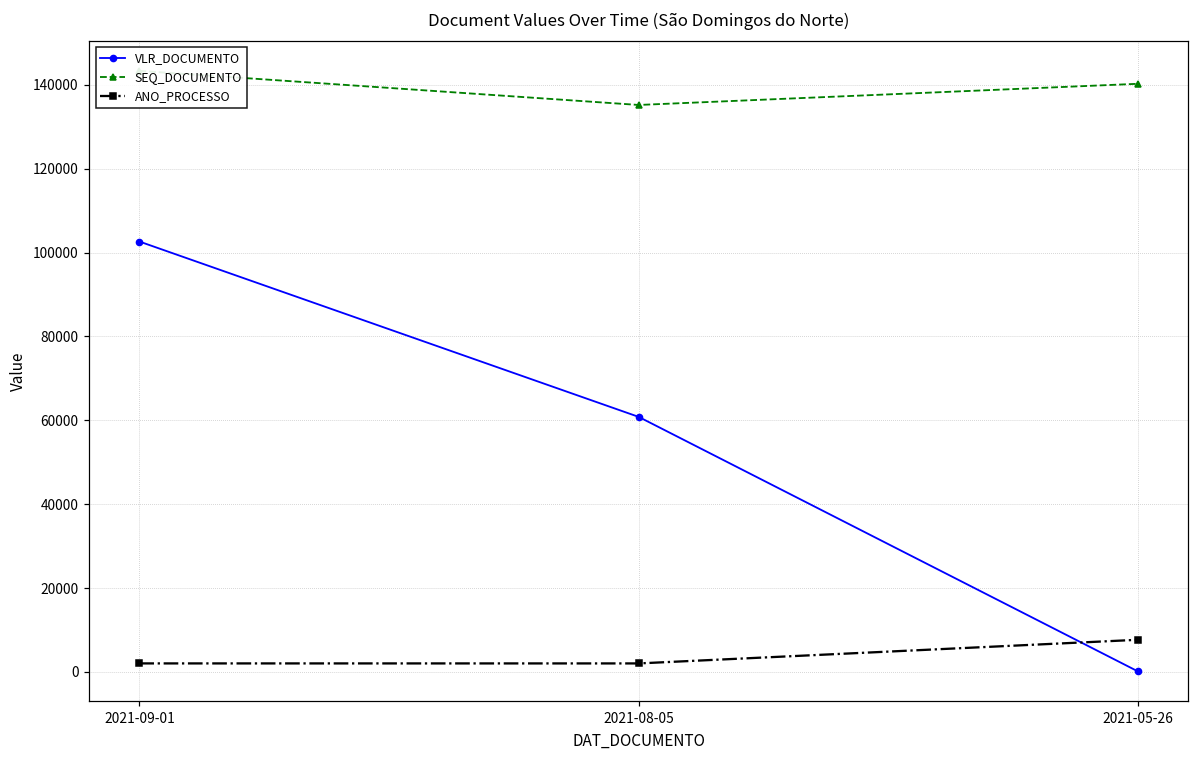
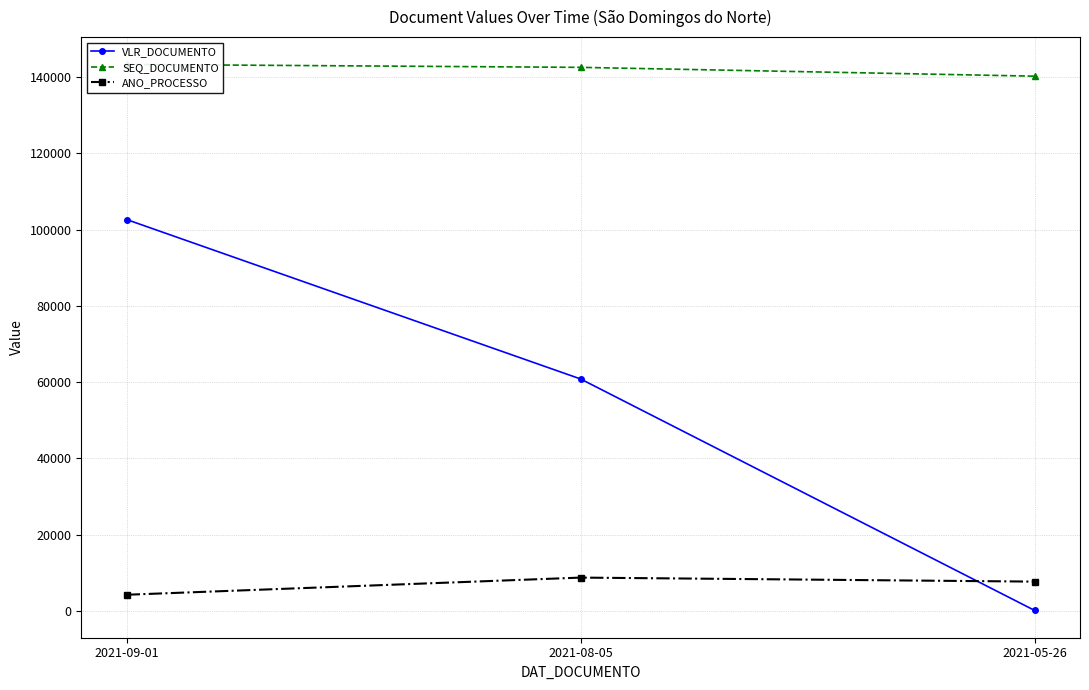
  {
    "VLR_DOCUMENTO": {
      "2021-09-01": 103000,
      "2021-08-05": 61000,
      "2021-05-26": 0
    },
    "SEQ_DOCUMENTO": {
-     "2021-08-05": 135000,
+     "2021-08-05": 143000,
      "2021-05-26": 140000
    },
    "ANO_PROCESSO": {
-     "2021-09-01": 2000,
-     "2021-08-05": 2000,
+     "2021-09-01": 4000,
+     "2021-08-05": 9000,
      "2021-05-26": 8000
    }
  }
